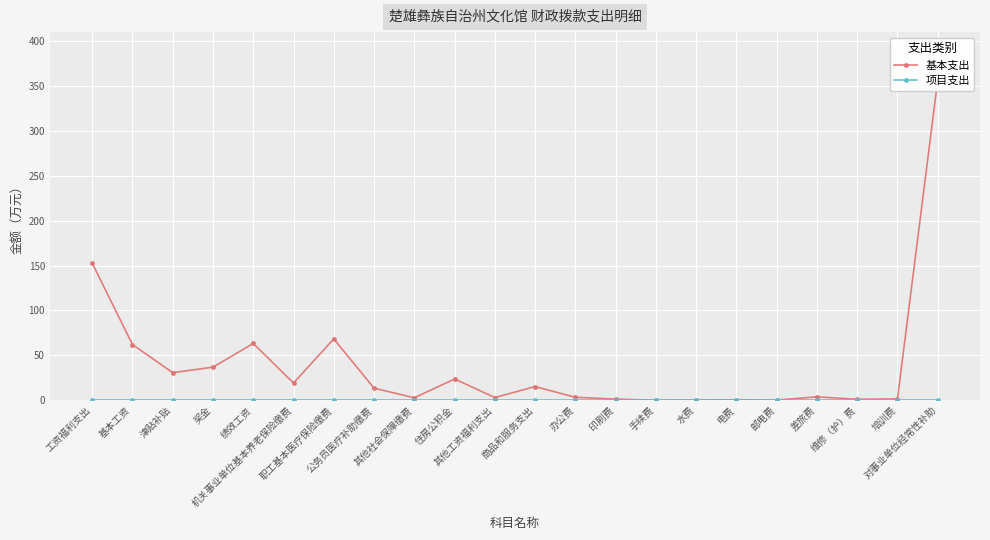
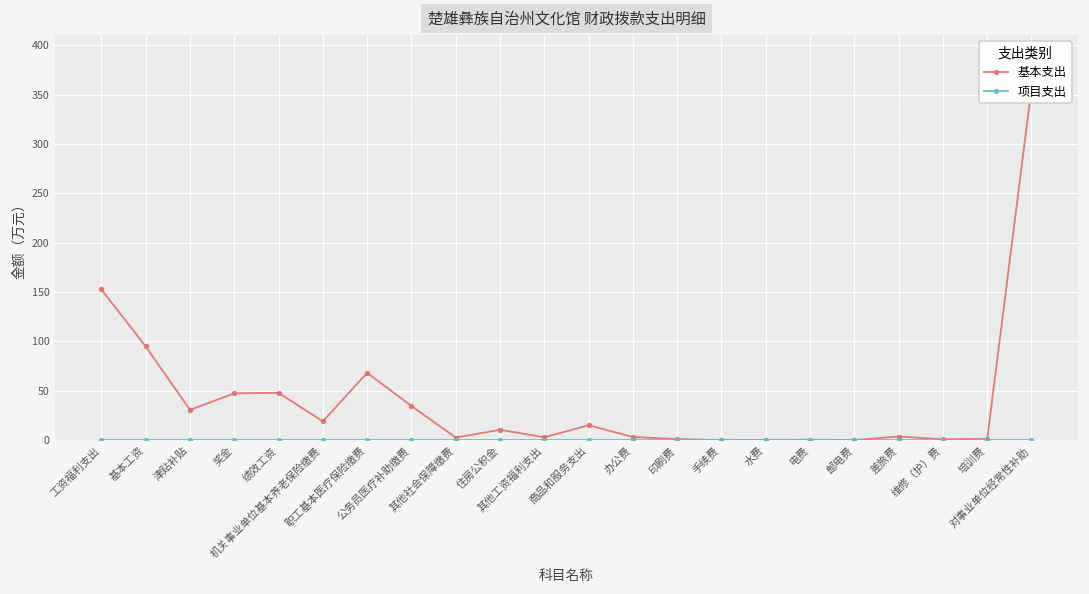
  {
    "基本支出": {
      "工资福利支出": 150,
-     "基本工资": 60,
+     "基本工资": 90,
      "津贴补贴": 30,
-     "奖金": 40,
-     "绩效工资": 60,
+     "奖金": 50,
+     "绩效工资": 50,
      "机关事业单位基本养老保险缴费": 20,
      "职工基本医疗保险缴费": 70,
-     "公务员医疗补助缴费": 10,
-     "住房公积金": 20,
+     "公务员医疗补助缴费": 30,
+     "住房公积金": 10,
      "其他工资福利支出": 0,
      "商品和服务支出": 20,
      "办公费": 0,
      "差旅费": 0
    },
    "项目支出": {
      "工资福利支出": 0,
      "基本工资": 0,
      "津贴补贴": 0,
      "奖金": 0,
      "绩效工资": 0,
      "机关事业单位基本养老保险缴费": 0,
      "职工基本医疗保险缴费": 0,
      "公务员医疗补助缴费": 0,
      "住房公积金": 0,
      "其他工资福利支出": 0,
      "商品和服务支出": 0,
      "办公费": 0,
      "差旅费": 0,
      "对事业单位经常性补助": 0
    }
  }
